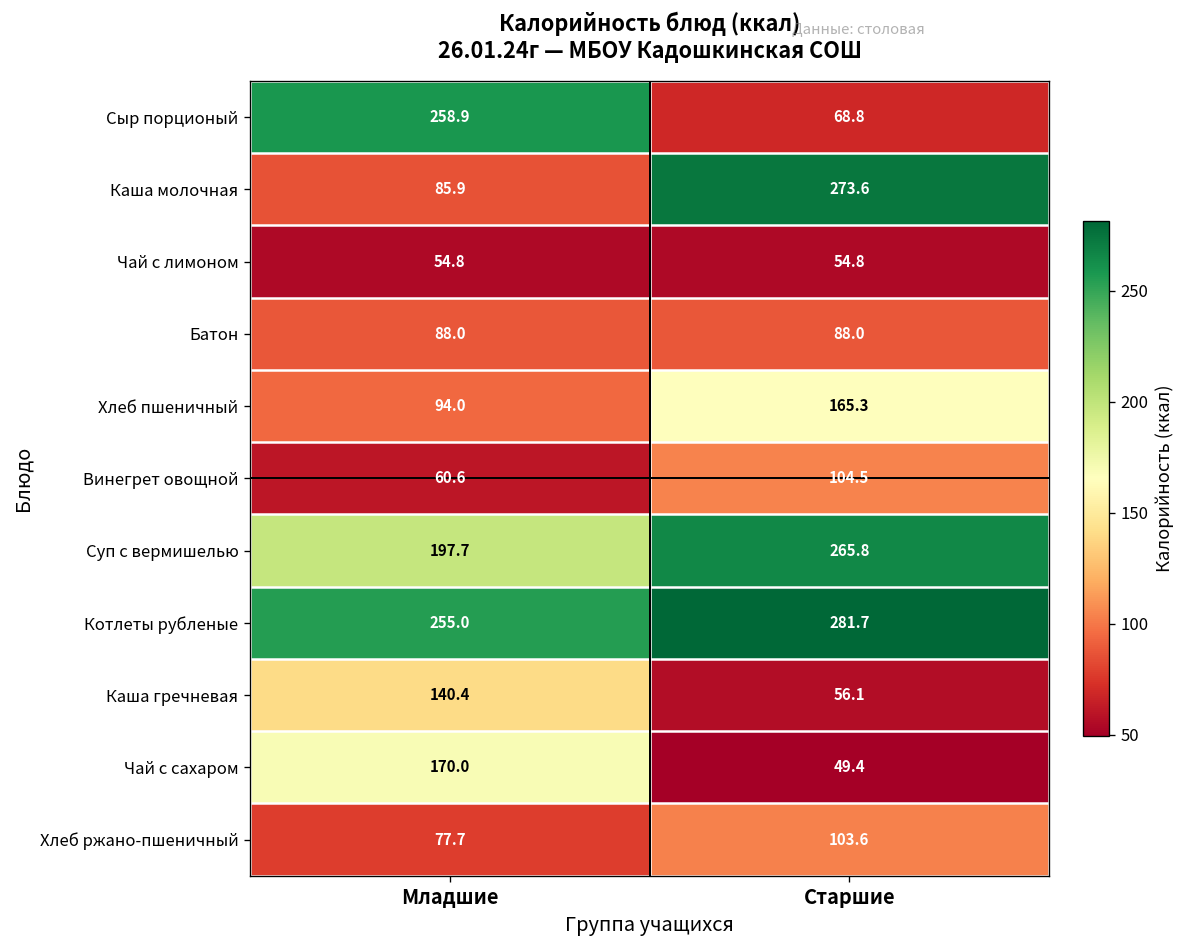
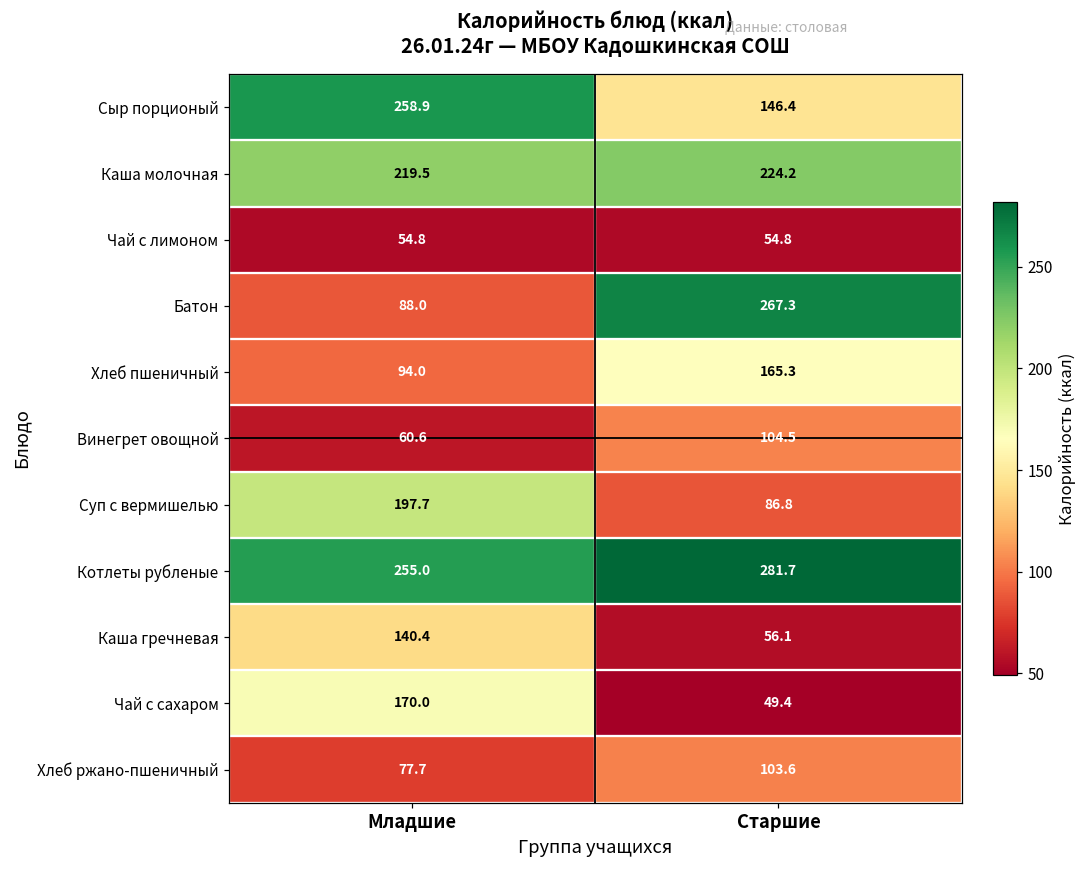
  {
    "Сыр порционый": {
      "Младшие": 258.9,
-     "Старшие": 68.8
+     "Старшие": 146.4
    },
    "Каша молочная": {
-     "Младшие": 85.9,
-     "Старшие": 273.6
+     "Младшие": 219.5,
+     "Старшие": 224.2
    },
    "Чай с лимоном": {
      "Младшие": 54.8,
      "Старшие": 54.8
    },
    "Батон": {
      "Младшие": 88.0,
-     "Старшие": 88.0
+     "Старшие": 267.3
    },
    "Хлеб пшеничный": {
      "Младшие": 94.0,
      "Старшие": 165.3
    },
    "Винегрет овощной": {
      "Младшие": 60.6,
      "Старшие": 104.5
    },
    "Суп с вермишелью": {
      "Младшие": 197.7,
-     "Старшие": 265.8
+     "Старшие": 86.8
    },
    "Котлеты рубленые": {
      "Младшие": 255.0,
      "Старшие": 281.7
    },
    "Каша гречневая": {
      "Младшие": 140.4,
      "Старшие": 56.1
    },
    "Чай с сахаром": {
      "Младшие": 170.0,
      "Старшие": 49.4
    },
    "Хлеб ржано-пшеничный": {
      "Младшие": 77.7,
      "Старшие": 103.6
    }
  }
